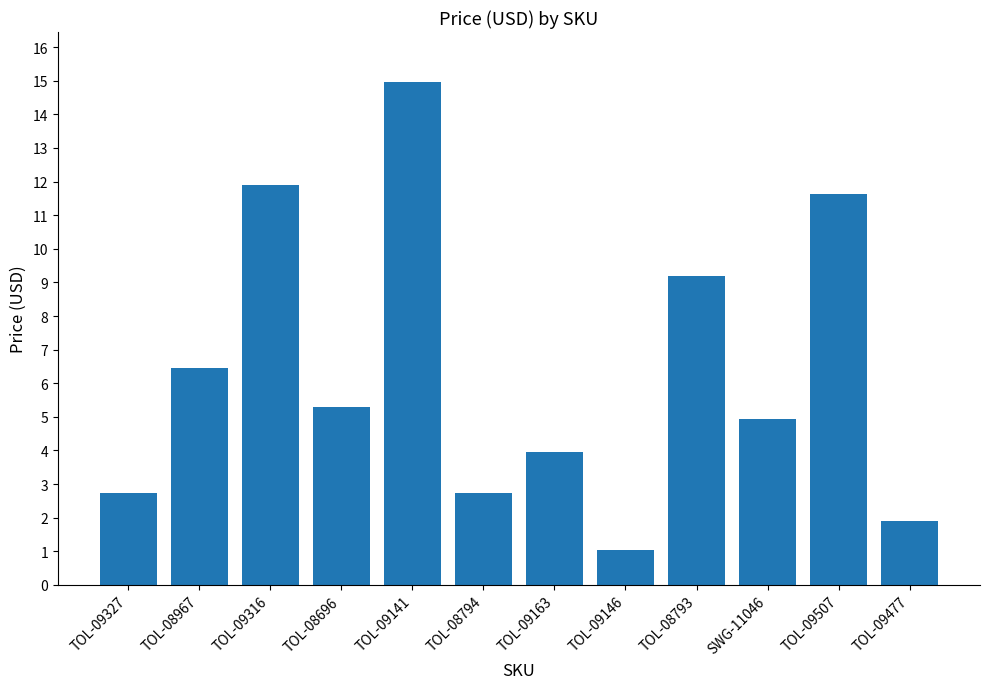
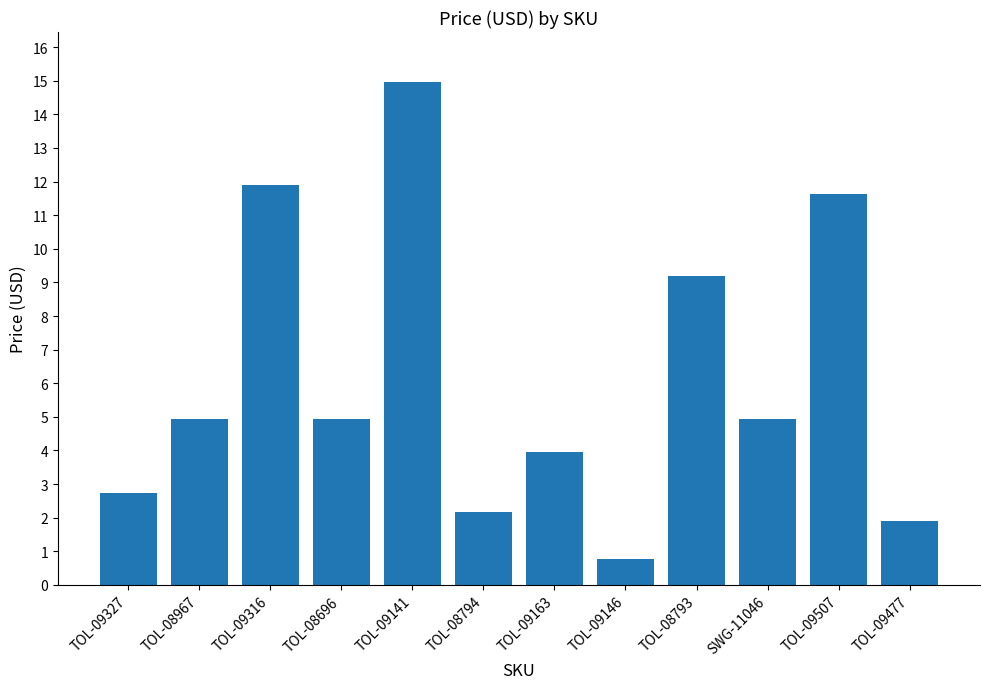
  {
    "TOL-09327": 2.8,
-   "TOL-08967": 6.4,
+   "TOL-08967": 5.0,
    "TOL-09316": 11.9,
-   "TOL-08696": 5.3,
+   "TOL-08696": 5.0,
    "TOL-09141": 15.0,
-   "TOL-08794": 2.8,
+   "TOL-08794": 2.2,
    "TOL-09163": 4.0,
-   "TOL-09146": 1.1,
+   "TOL-09146": 0.8,
    "TOL-08793": 9.2,
    "SWG-11046": 5.0,
    "TOL-09507": 11.6,
    "TOL-09477": 1.9
  }
